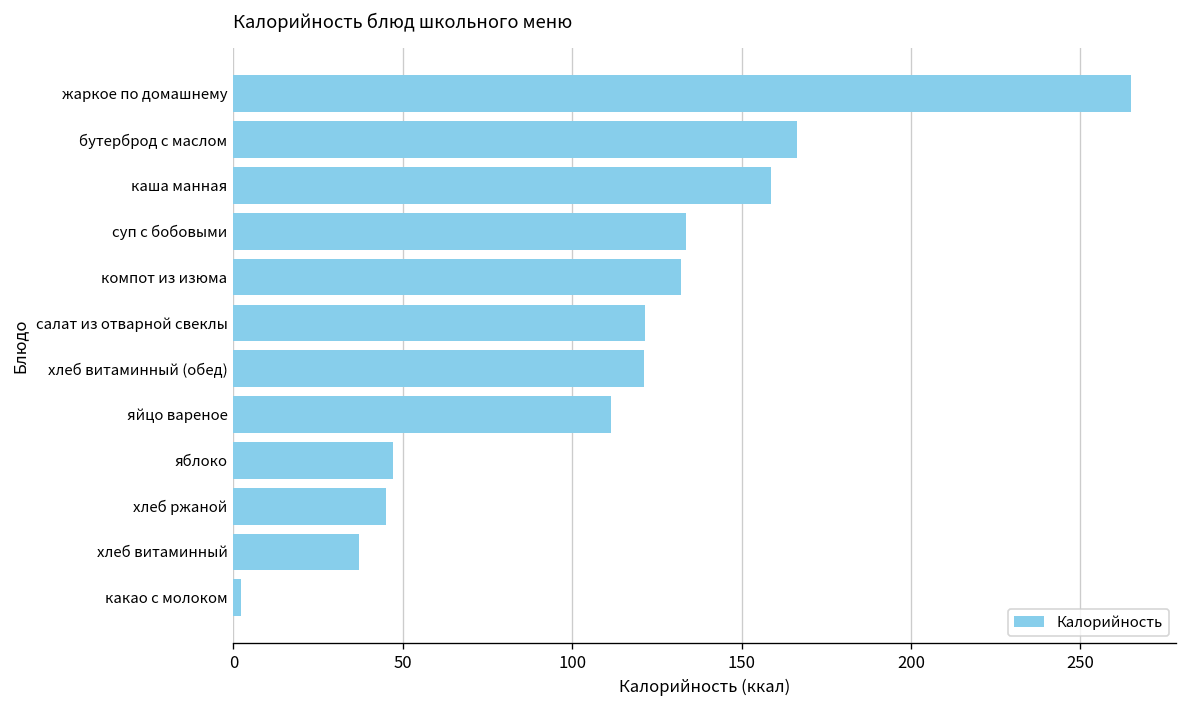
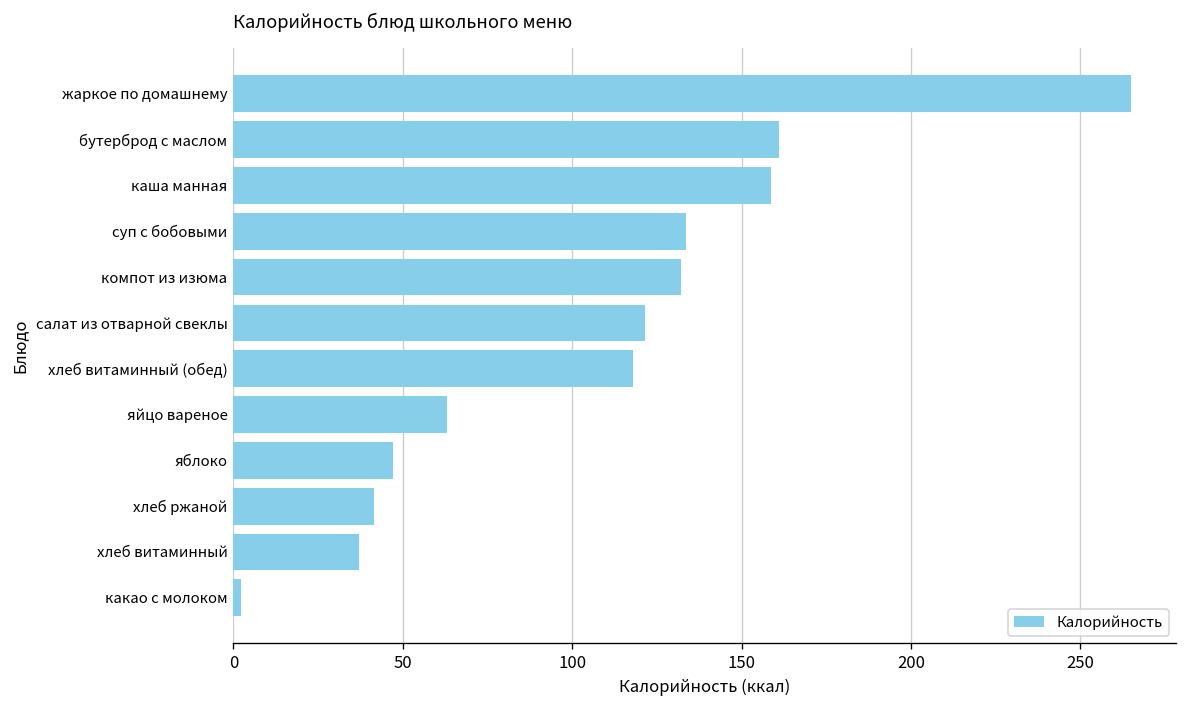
  {
    "жаркое по домашнему": 265,
-   "бутерброд с маслом": 167,
+   "бутерброд с маслом": 161,
    "каша манная": 159,
    "суп с бобовыми": 134,
    "компот из изюма": 132,
    "салат из отварной свеклы": 121,
-   "хлеб витаминный (обед)": 121,
-   "яйцо вареное": 111,
+   "хлеб витаминный (обед)": 118,
+   "яйцо вареное": 63,
    "яблоко": 47,
-   "хлеб ржаной": 45,
+   "хлеб ржаной": 41,
    "хлеб витаминный": 37,
    "какао с молоком": 2
  }
